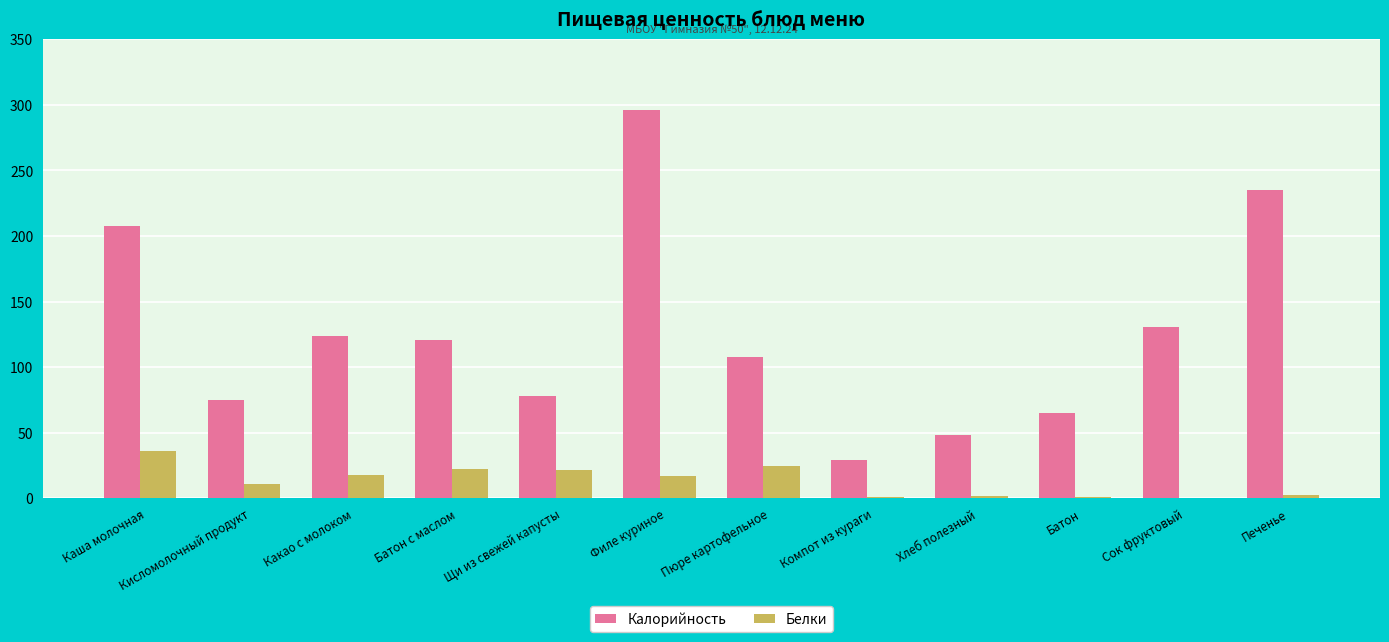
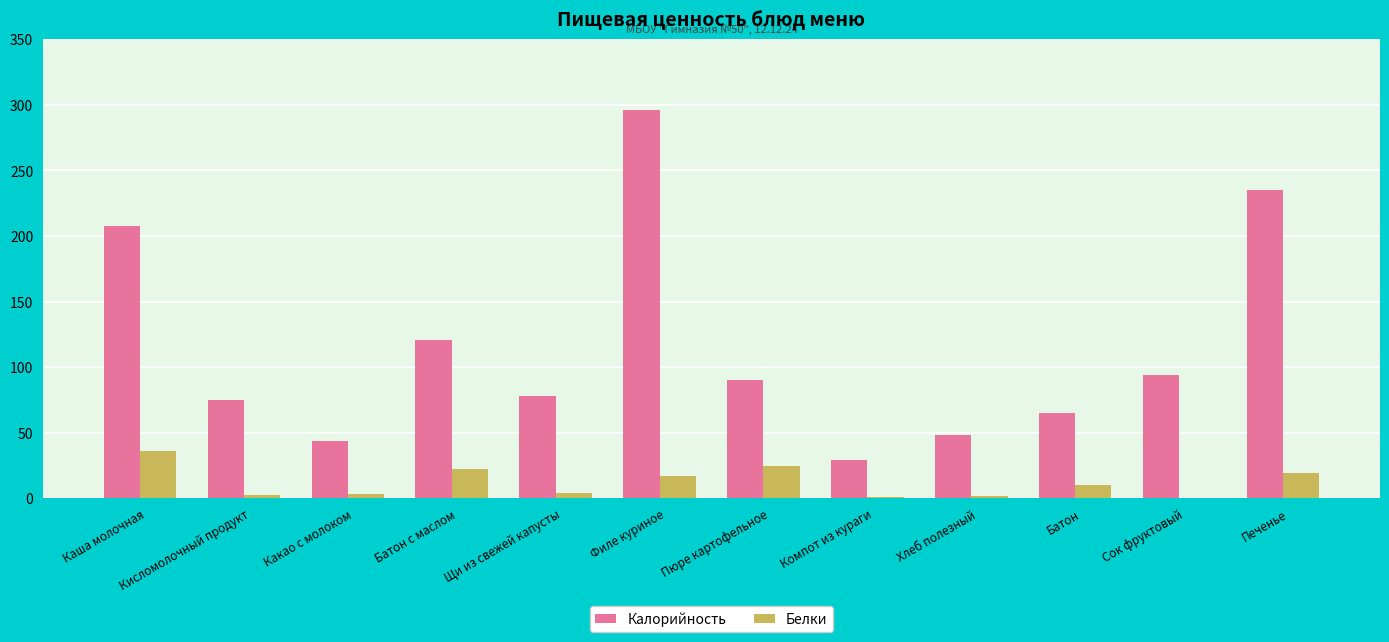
  {
    "Калорийность": {
      "Каша молочная": 208,
      "Кисломолочный продукт": 75,
-     "Какао с молоком": 124,
+     "Какао с молоком": 44,
      "Батон с маслом": 121,
      "Щи из свежей капусты": 78,
      "Филе куриное": 296,
-     "Пюре картофельное": 108,
+     "Пюре картофельное": 90,
      "Компот из кураги": 29,
      "Хлеб полезный": 49,
      "Батон": 65,
-     "Сок фруктовый": 131,
+     "Сок фруктовый": 94,
      "Печенье": 235
    },
    "Белки": {
      "Каша молочная": 36,
-     "Кисломолочный продукт": 11,
-     "Какао с молоком": 18,
+     "Кисломолочный продукт": 3,
+     "Какао с молоком": 4,
      "Батон с маслом": 22,
-     "Щи из свежей капусты": 22,
+     "Щи из свежей капусты": 4,
      "Филе куриное": 17,
      "Пюре картофельное": 25,
-     "Батон": 1,
+     "Батон": 10,
      "Сок фруктовый": 0,
-     "Печенье": 3
+     "Печенье": 19
    }
  }
